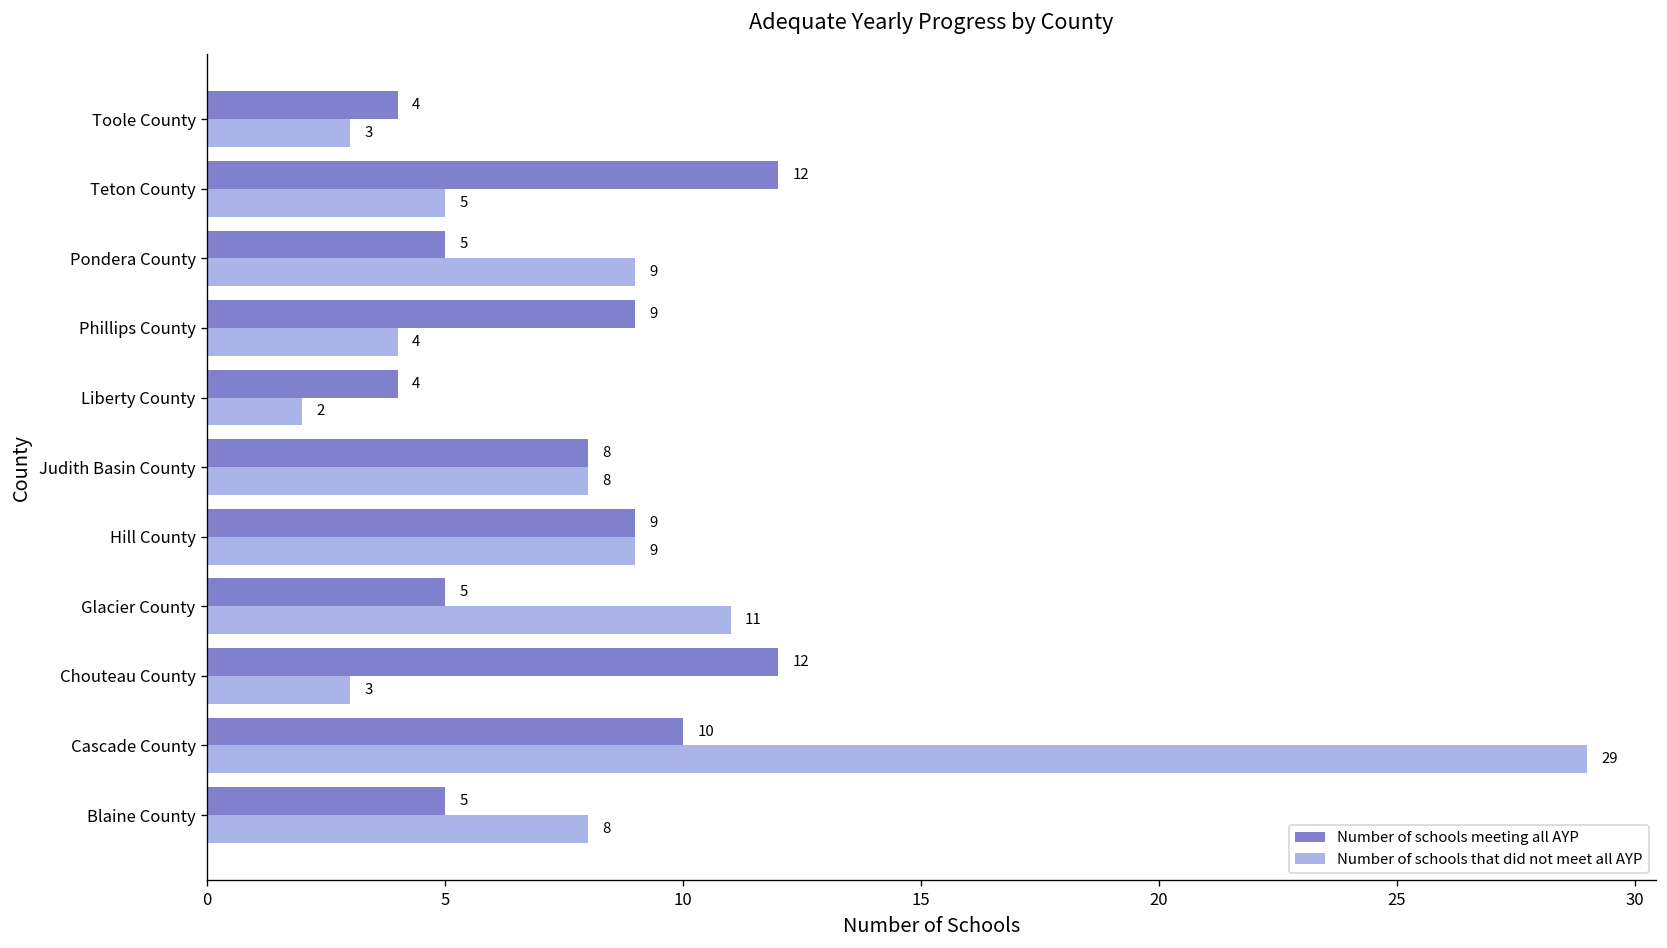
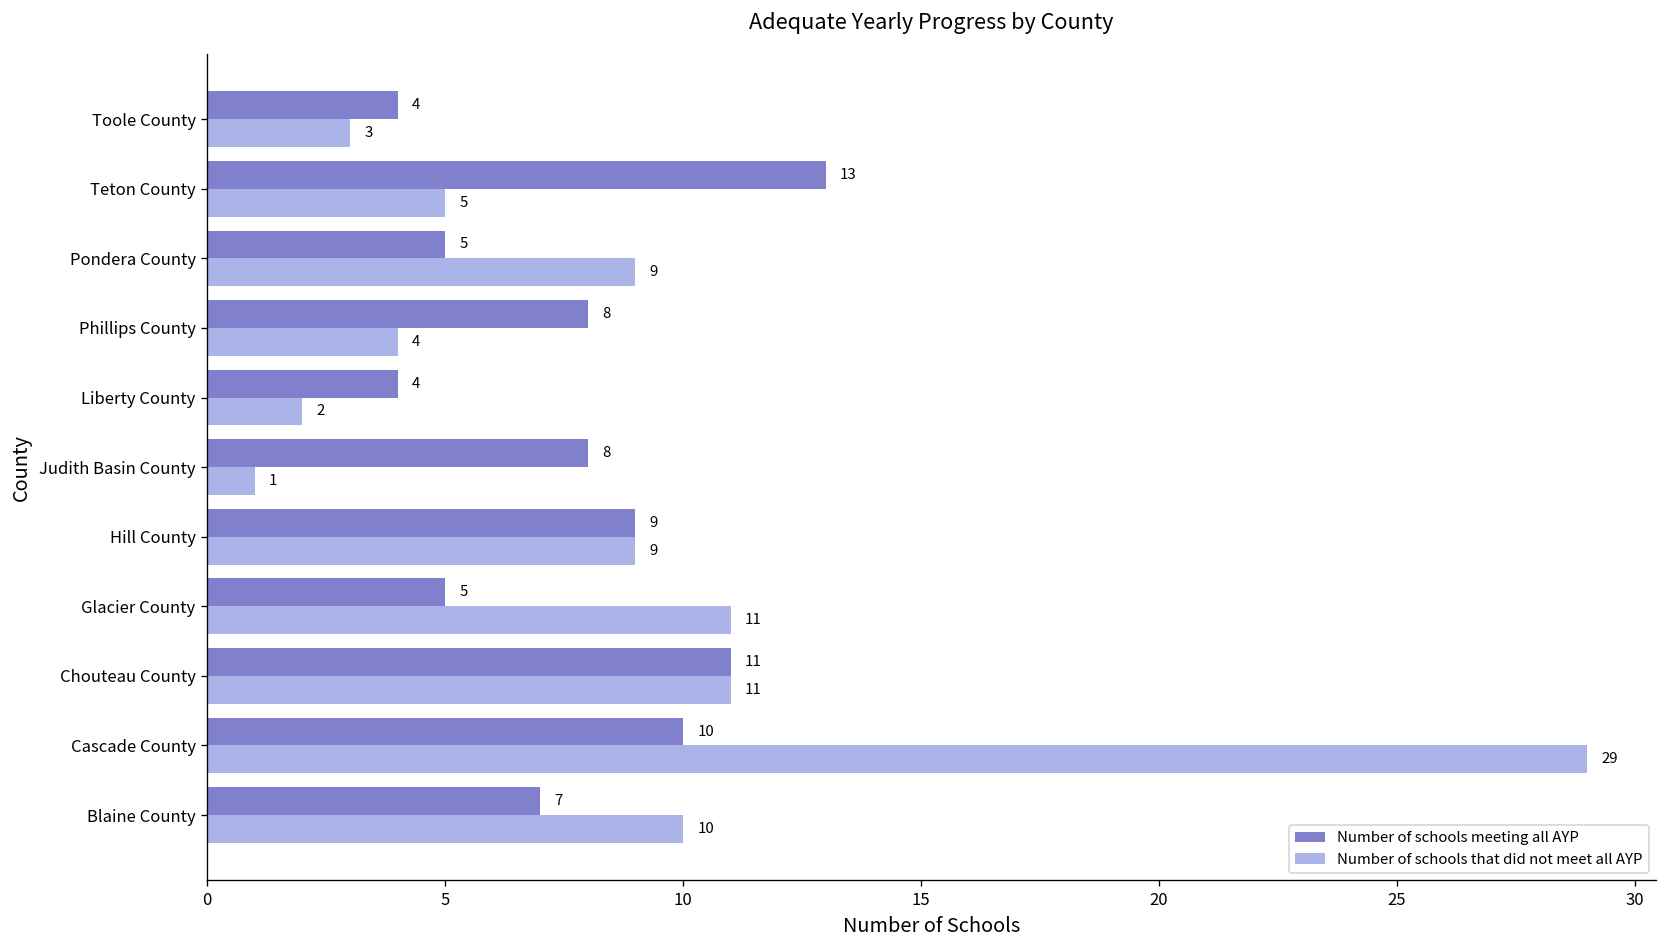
  {
    "Number of schools meeting all AYP": {
      "Toole County": 4,
-     "Teton County": 12,
+     "Teton County": 13,
      "Pondera County": 5,
-     "Phillips County": 9,
+     "Phillips County": 8,
      "Liberty County": 4,
      "Judith Basin County": 8,
      "Hill County": 9,
      "Glacier County": 5,
-     "Chouteau County": 12,
+     "Chouteau County": 11,
      "Cascade County": 10,
-     "Blaine County": 5
+     "Blaine County": 7
    },
    "Number of schools that did not meet all AYP": {
      "Toole County": 3,
      "Teton County": 5,
      "Pondera County": 9,
      "Phillips County": 4,
      "Liberty County": 2,
-     "Judith Basin County": 8,
+     "Judith Basin County": 1,
      "Hill County": 9,
      "Glacier County": 11,
-     "Chouteau County": 3,
+     "Chouteau County": 11,
      "Cascade County": 29,
-     "Blaine County": 8
+     "Blaine County": 10
    }
  }
